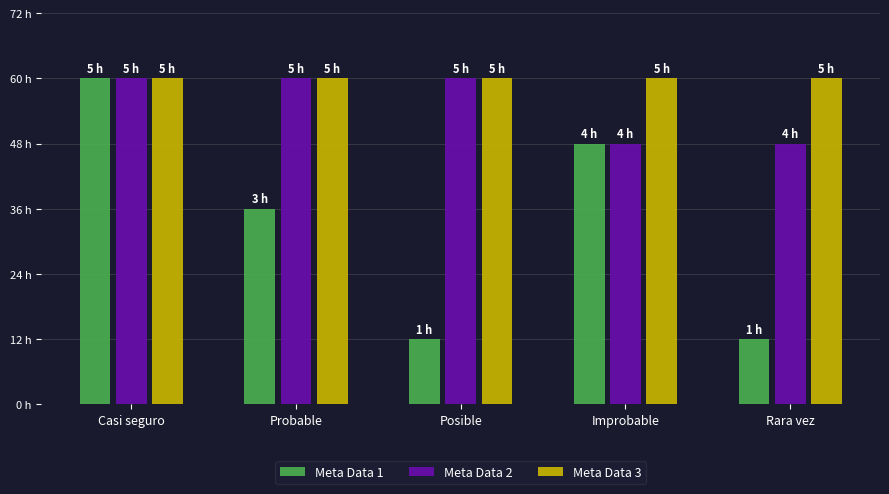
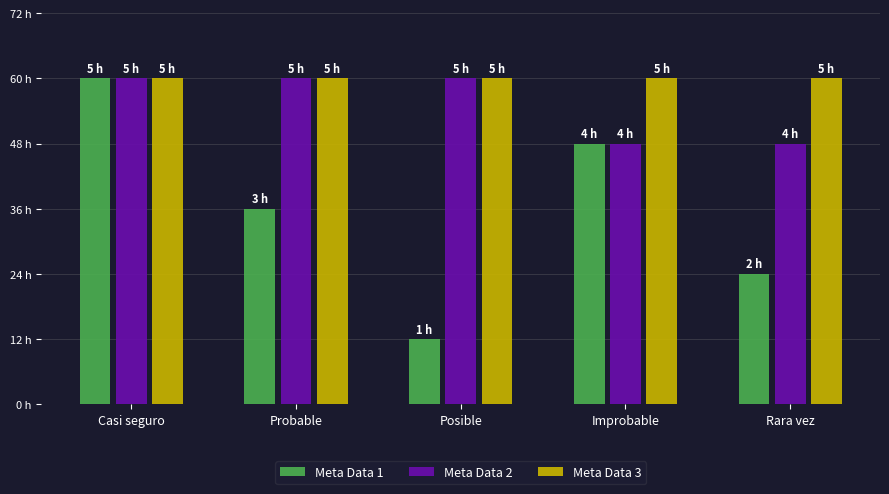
  {
    "Meta Data 1": {
      "Casi seguro": 5,
      "Probable": 3,
      "Posible": 1,
      "Improbable": 4,
-     "Rara vez": 1
+     "Rara vez": 2
    },
    "Meta Data 2": {
      "Casi seguro": 5,
      "Probable": 5,
      "Posible": 5,
      "Improbable": 4,
      "Rara vez": 4
    },
    "Meta Data 3": {
      "Casi seguro": 5,
      "Probable": 5,
      "Posible": 5,
      "Improbable": 5,
      "Rara vez": 5
    }
  }
